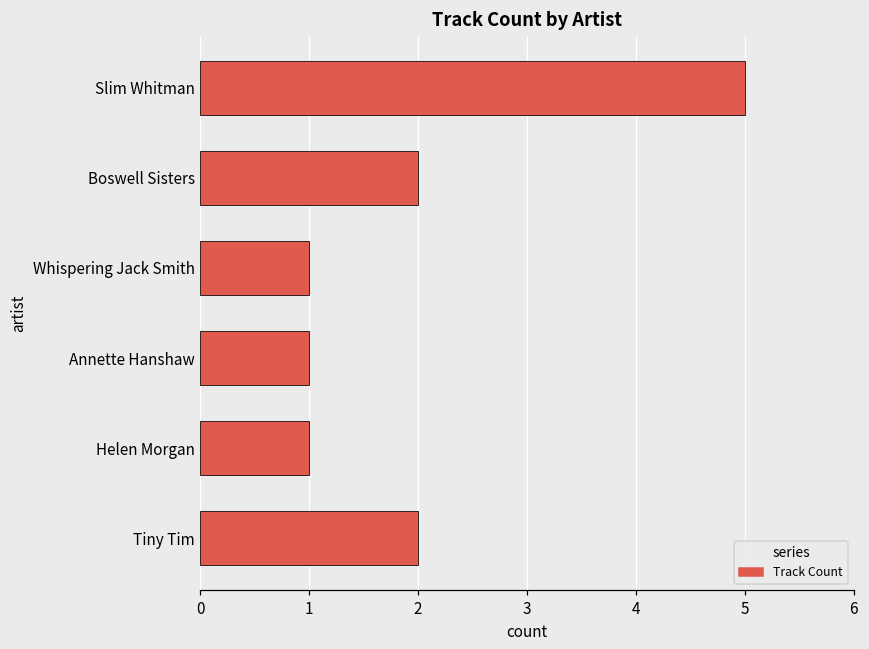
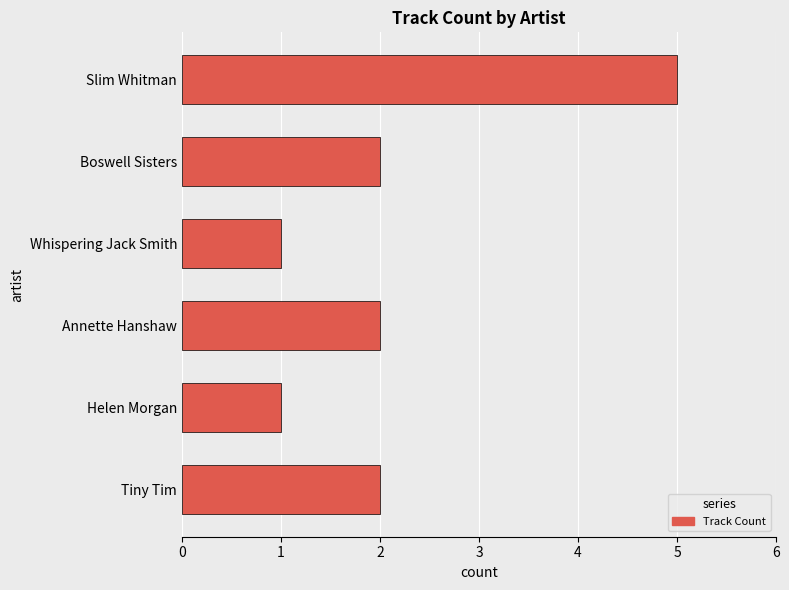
  {
    "Slim Whitman": 5,
    "Boswell Sisters": 2,
    "Whispering Jack Smith": 1,
-   "Annette Hanshaw": 1,
+   "Annette Hanshaw": 2,
    "Helen Morgan": 1,
    "Tiny Tim": 2
  }
